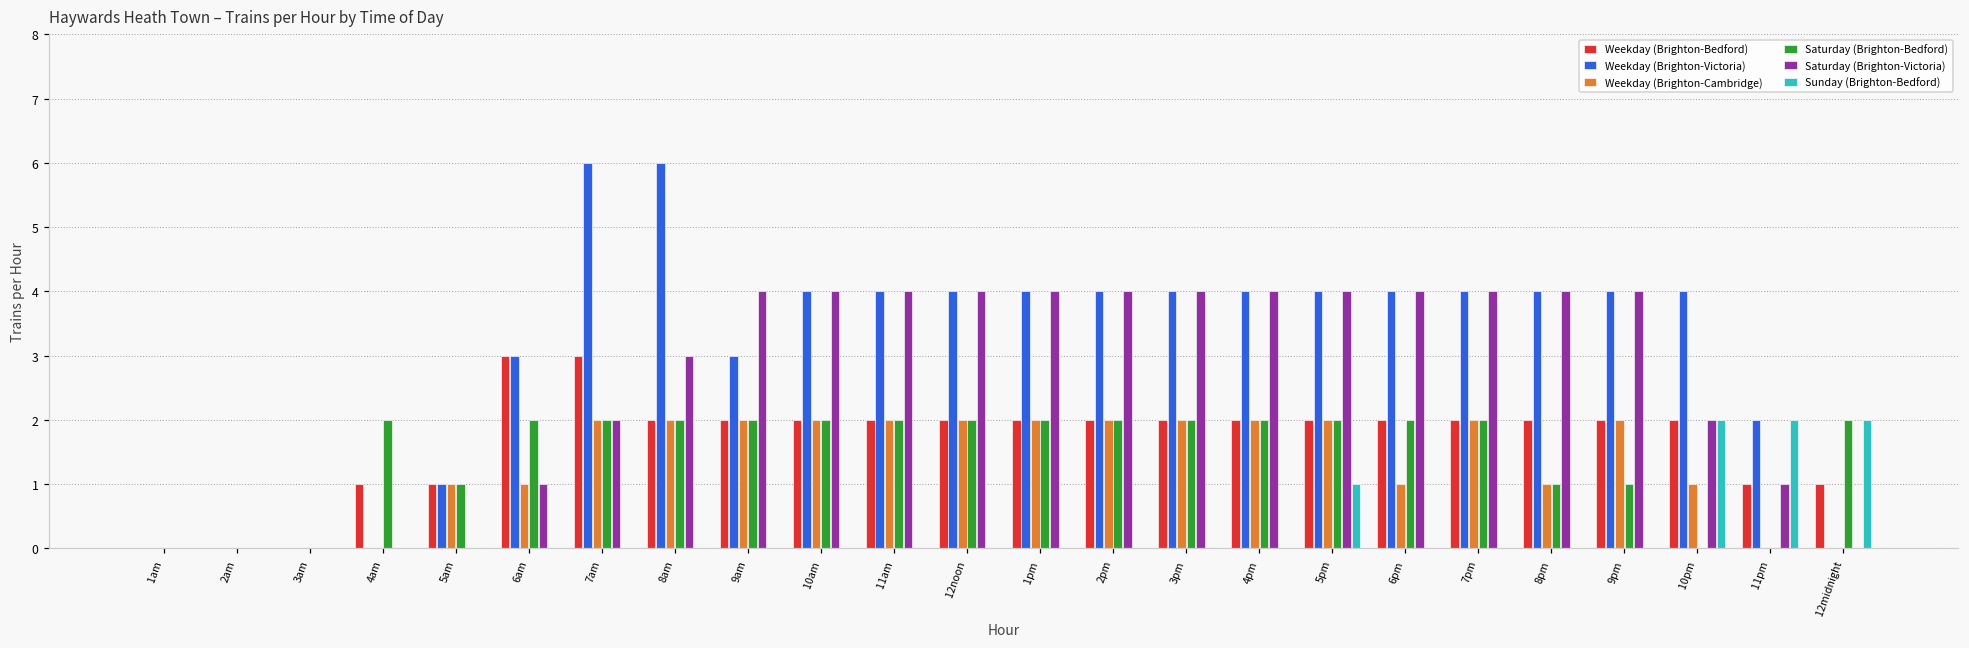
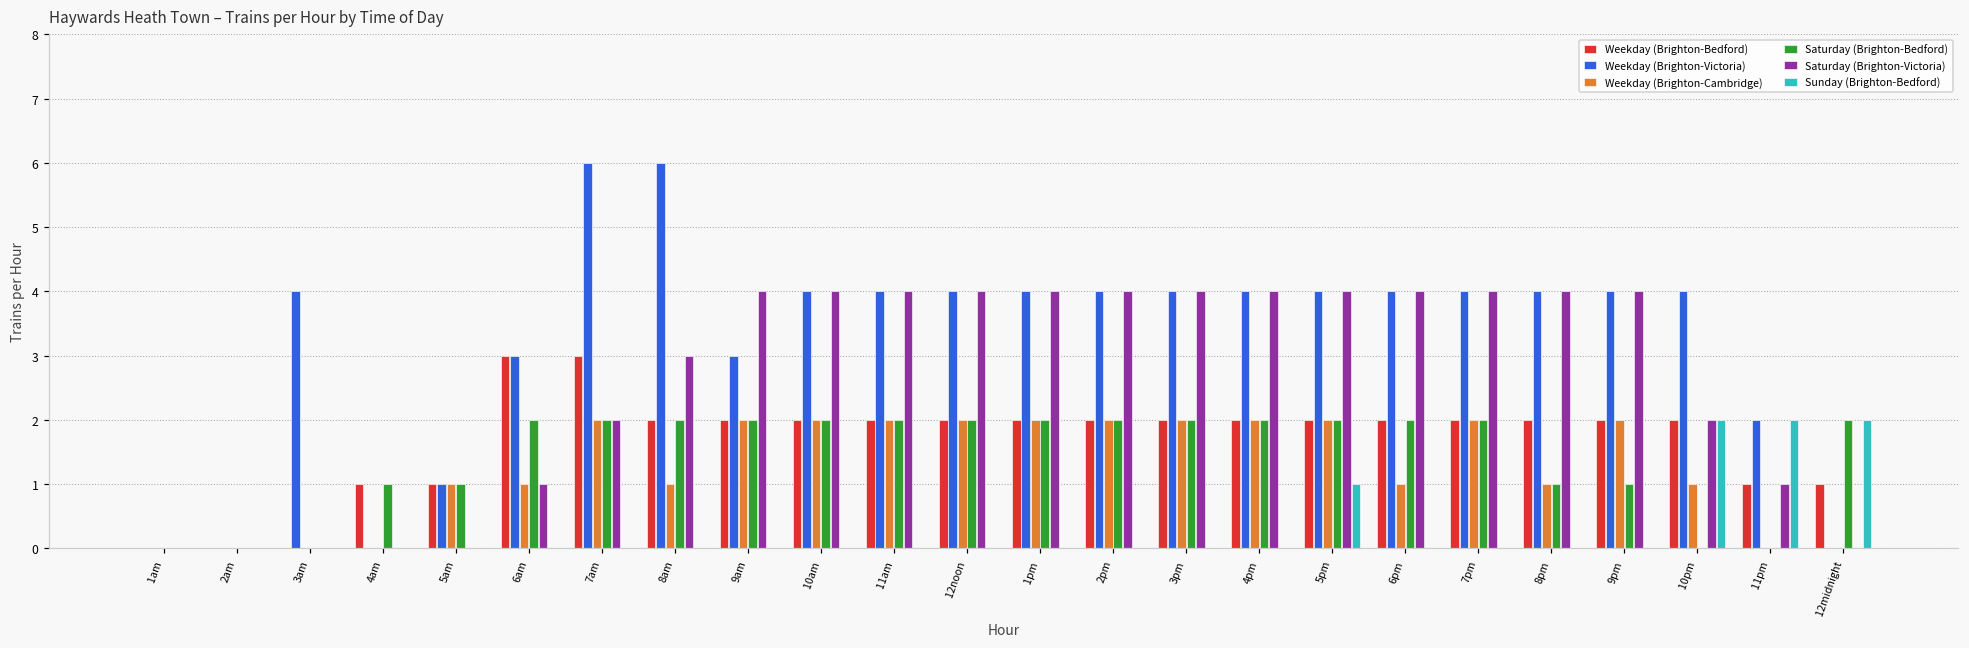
  {
    "Weekday (Brighton-Bedford)": {
      "1am": 0,
      "2am": 0,
      "3am": 0,
      "4am": 1,
      "5am": 1,
      "6am": 3,
      "7am": 3,
      "8am": 2,
      "9am": 2,
      "10am": 2,
      "11am": 2,
      "12noon": 2,
      "1pm": 2,
      "2pm": 2,
      "3pm": 2,
      "4pm": 2,
      "5pm": 2,
      "6pm": 2,
      "7pm": 2,
      "8pm": 2,
      "9pm": 2,
      "10pm": 2,
      "11pm": 1,
      "12midnight": 1
    },
    "Weekday (Brighton-Victoria)": {
      "1am": 0,
      "2am": 0,
-     "3am": 0,
+     "3am": 4,
      "4am": 0,
      "5am": 1,
      "6am": 3,
      "7am": 6,
      "8am": 6,
      "9am": 3,
      "10am": 4,
      "11am": 4,
      "12noon": 4,
      "1pm": 4,
      "2pm": 4,
      "3pm": 4,
      "4pm": 4,
      "5pm": 4,
      "6pm": 4,
      "7pm": 4,
      "8pm": 4,
      "9pm": 4,
      "10pm": 4,
      "11pm": 2,
      "12midnight": 0
    },
    "Weekday (Brighton-Cambridge)": {
      "1am": 0,
      "2am": 0,
      "3am": 0,
      "4am": 0,
      "5am": 1,
      "6am": 1,
      "7am": 2,
-     "8am": 2,
+     "8am": 1,
      "9am": 2,
      "10am": 2,
      "11am": 2,
      "12noon": 2,
      "1pm": 2,
      "2pm": 2,
      "3pm": 2,
      "4pm": 2,
      "5pm": 2,
      "6pm": 1,
      "7pm": 2,
      "8pm": 1,
      "9pm": 2,
      "10pm": 1,
      "11pm": 0,
      "12midnight": 0
    },
    "Saturday (Brighton-Bedford)": {
      "1am": 0,
      "2am": 0,
      "3am": 0,
-     "4am": 2,
+     "4am": 1,
      "5am": 1,
      "6am": 2,
      "7am": 2,
      "8am": 2,
      "9am": 2,
      "10am": 2,
      "11am": 2,
      "12noon": 2,
      "1pm": 2,
      "2pm": 2,
      "3pm": 2,
      "4pm": 2,
      "5pm": 2,
      "6pm": 2,
      "7pm": 2,
      "8pm": 1,
      "9pm": 1,
      "10pm": 0,
      "11pm": 0,
      "12midnight": 2
    },
    "Saturday (Brighton-Victoria)": {
      "1am": 0,
      "2am": 0,
      "3am": 0,
      "4am": 0,
      "5am": 0,
      "6am": 1,
      "7am": 2,
      "8am": 3,
      "9am": 4,
      "10am": 4,
      "11am": 4,
      "12noon": 4,
      "1pm": 4,
      "2pm": 4,
      "3pm": 4,
      "4pm": 4,
      "5pm": 4,
      "6pm": 4,
      "7pm": 4,
      "8pm": 4,
      "9pm": 4,
      "10pm": 2,
      "11pm": 1,
      "12midnight": 0
    },
    "Sunday (Brighton-Bedford)": {
      "1am": 0,
      "2am": 0,
      "3am": 0,
      "4am": 0,
      "5am": 0,
      "6am": 0,
      "7am": 0,
      "8am": 0,
      "9am": 0,
      "10am": 0,
      "11am": 0,
      "12noon": 0,
      "1pm": 0,
      "2pm": 0,
      "3pm": 0,
      "4pm": 0,
      "5pm": 1,
      "6pm": 0,
      "7pm": 0,
      "8pm": 0,
      "9pm": 0,
      "10pm": 2,
      "11pm": 2,
      "12midnight": 2
    }
  }
